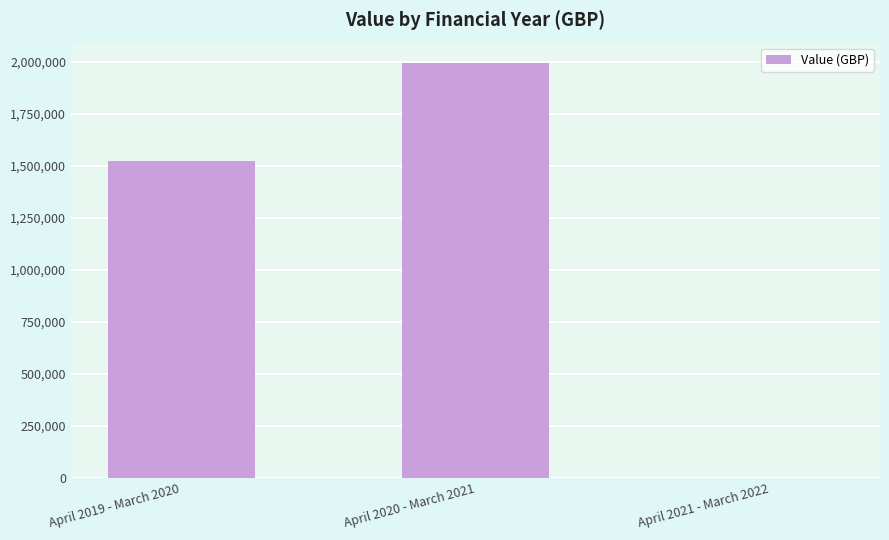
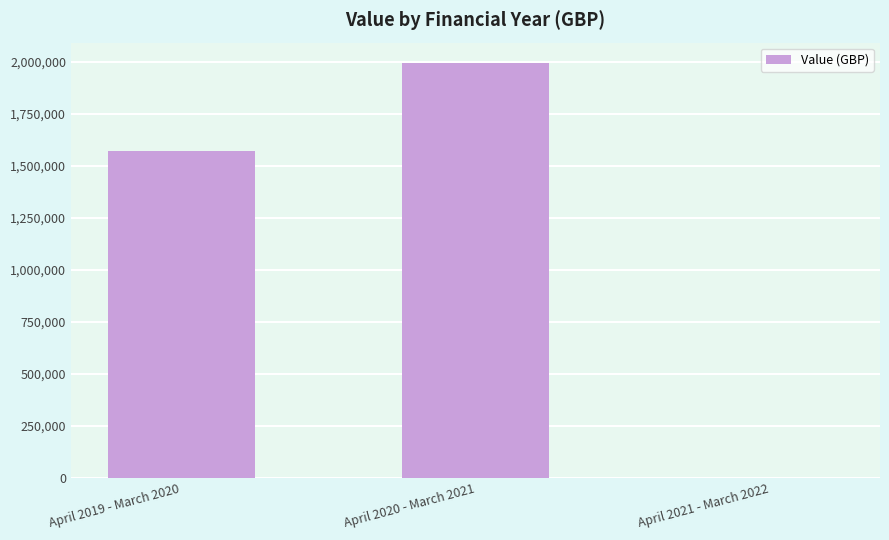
  {
-   "April 2019 - March 2020": "1,520,000",
+   "April 2019 - March 2020": "1,570,000",
    "April 2020 - March 2021": "1,990,000",
    "April 2021 - March 2022": "0"
  }
